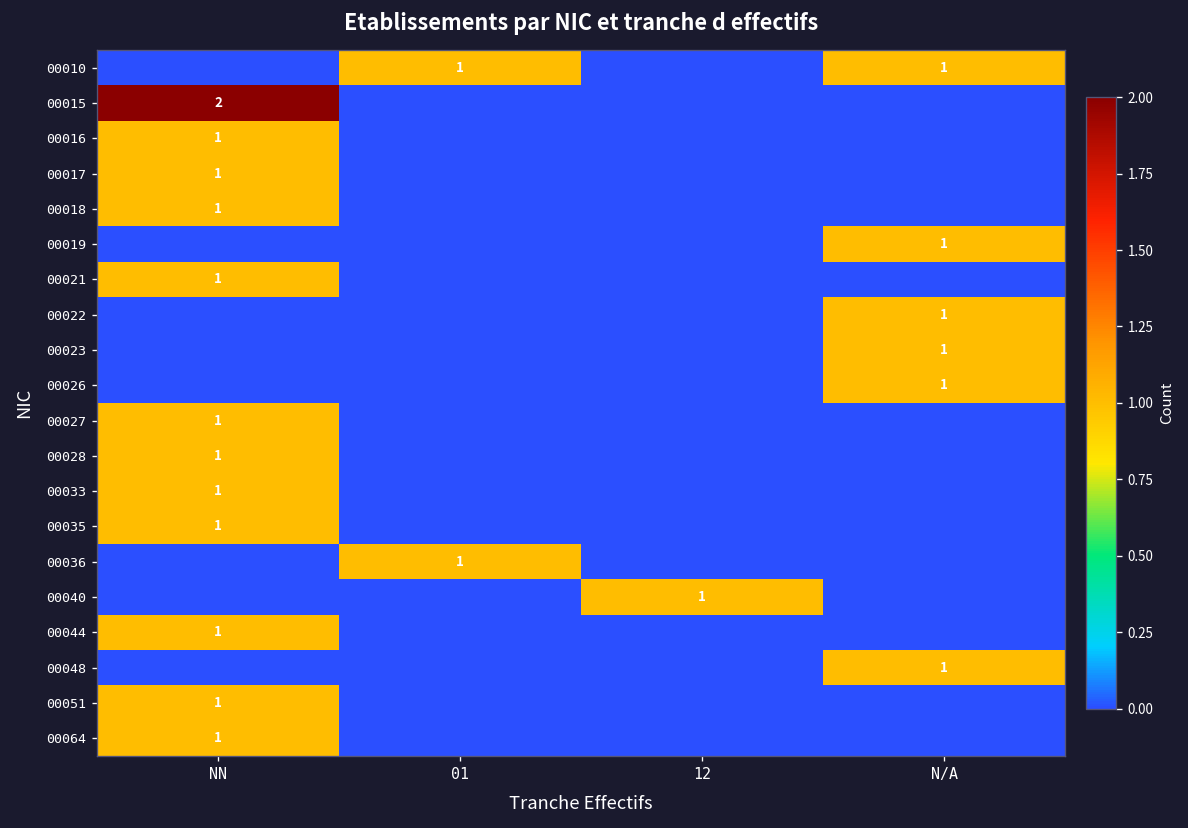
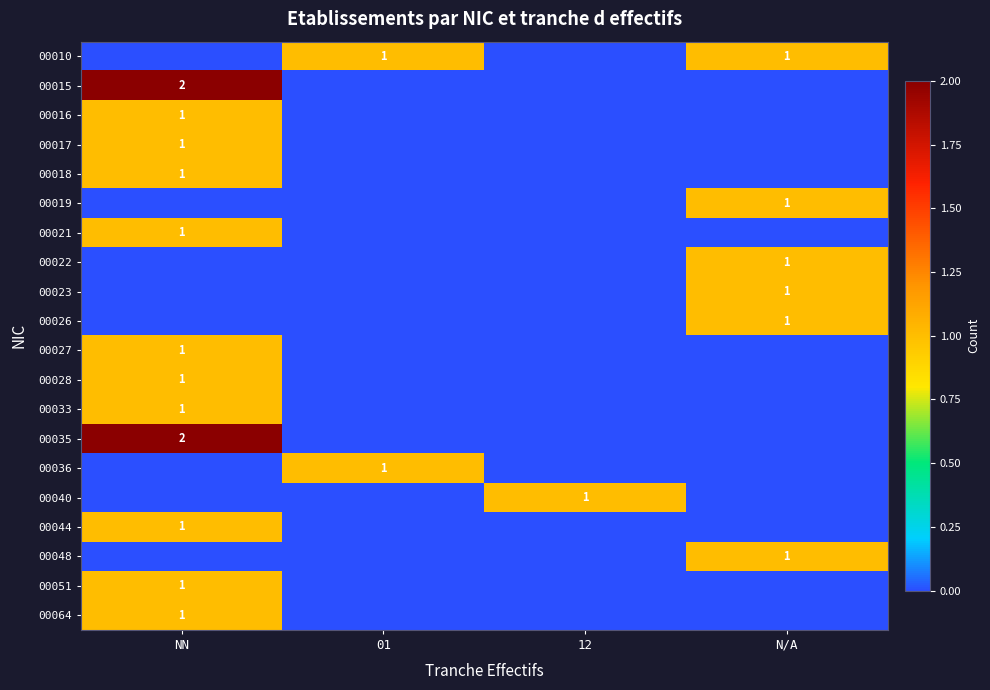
  {
    "00010": {
      "01": 1,
      "N/A": 1
    },
    "00015": {
      "NN": 2
    },
    "00016": {
      "NN": 1
    },
    "00017": {
      "NN": 1
    },
    "00018": {
      "NN": 1
    },
    "00019": {
      "N/A": 1
    },
    "00021": {
      "NN": 1
    },
    "00022": {
      "N/A": 1
    },
    "00023": {
      "N/A": 1
    },
    "00026": {
      "N/A": 1
    },
    "00027": {
      "NN": 1
    },
    "00028": {
      "NN": 1
    },
    "00033": {
      "NN": 1
    },
    "00035": {
-     "NN": 1
+     "NN": 2
    },
    "00036": {
      "01": 1
    },
    "00040": {
      "12": 1
    },
    "00044": {
      "NN": 1
    },
    "00048": {
      "N/A": 1
    },
    "00051": {
      "NN": 1
    },
    "00064": {
      "NN": 1
    }
  }
